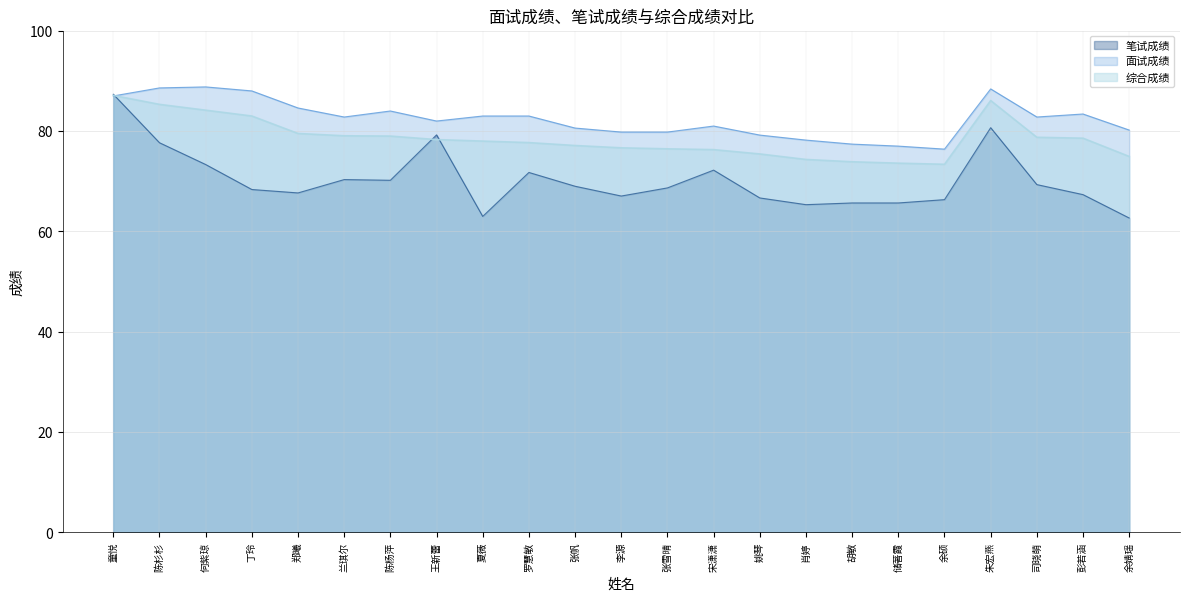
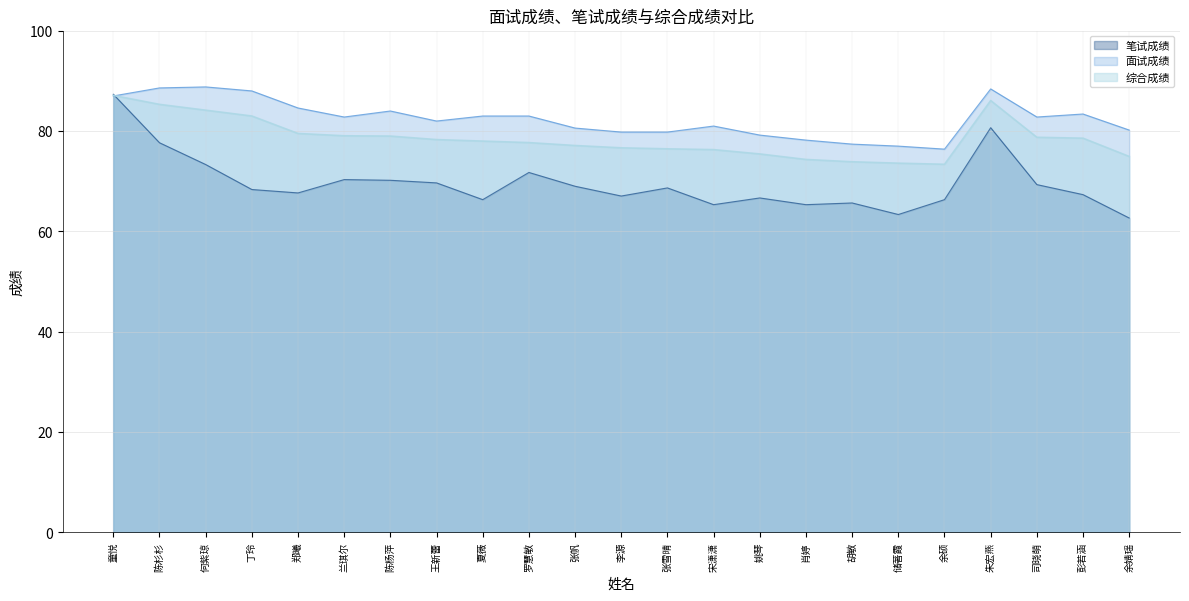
  {
    "笔试成绩": {
      "陈杉杉": 78,
      "何紫琼": 73,
      "丁玲": 68,
      "郑曦": 68,
      "兰琪尔": 70,
      "陈杨萍": 70,
-     "王新蕾": 79,
-     "夏薇": 63,
+     "王新蕾": 70,
+     "夏薇": 66,
      "罗慧敏": 72,
      "张帆": 69,
      "李源": 67,
      "张雪晴": 69,
-     "宋潇潇": 72,
+     "宋潇潇": 65,
      "姚琴": 67,
      "肖婷": 65,
      "胡敏": 66,
-     "储著霞": 66,
+     "储著霞": 63,
      "余硕": 66,
      "朱宏燕": 81,
      "司晓萌": 69,
      "彭若涵": 67,
      "余婧瑶": 63
    }
  }
